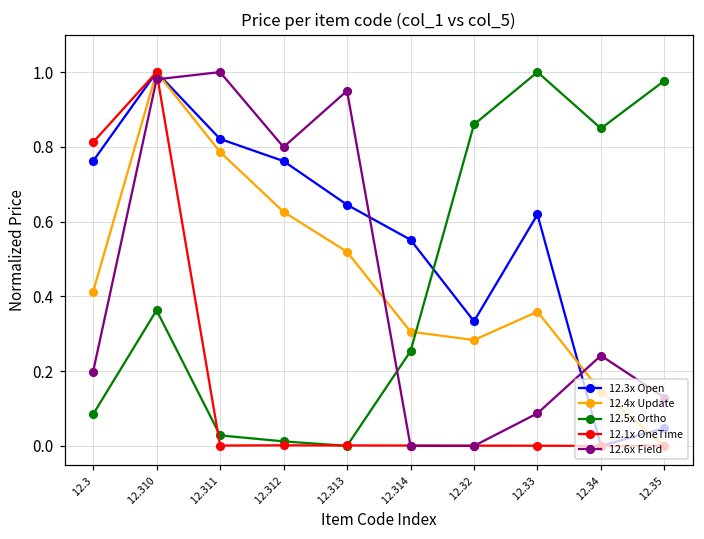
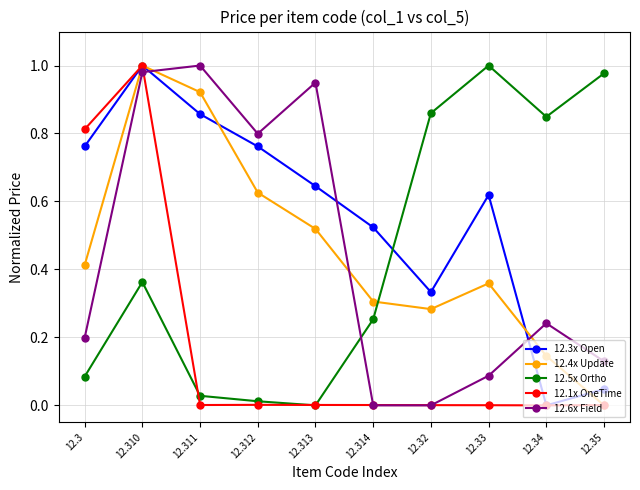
  {
    "12.3x Open": {
      "12.3": 0.76,
-     "12.311": 0.82,
+     "12.311": 0.86,
      "12.312": 0.76,
      "12.313": 0.65,
-     "12.314": 0.55,
+     "12.314": 0.52,
      "12.32": 0.33,
      "12.33": 0.62
    },
    "12.4x Update": {
      "12.3": 0.41,
-     "12.311": 0.79,
+     "12.311": 0.92,
      "12.312": 0.63,
      "12.313": 0.52,
      "12.314": 0.31,
      "12.32": 0.28,
      "12.33": 0.36
    },
    "12.5x Ortho": {
      "12.3": 0.08,
      "12.310": 0.36,
      "12.311": 0.03,
      "12.312": 0.01,
      "12.314": 0.25,
      "12.32": 0.86,
      "12.33": 1.00,
      "12.34": 0.85,
      "12.35": 0.98
    },
    "12.1x OneTime": {
      "12.3": 0.81,
      "12.311": 0.00,
      "12.312": 0.00,
      "12.33": 0.00
    },
    "12.6x Field": {
      "12.3": 0.20,
      "12.310": 0.98,
      "12.311": 1.00,
      "12.312": 0.80,
      "12.313": 0.95,
      "12.33": 0.09,
      "12.34": 0.24
    }
  }
